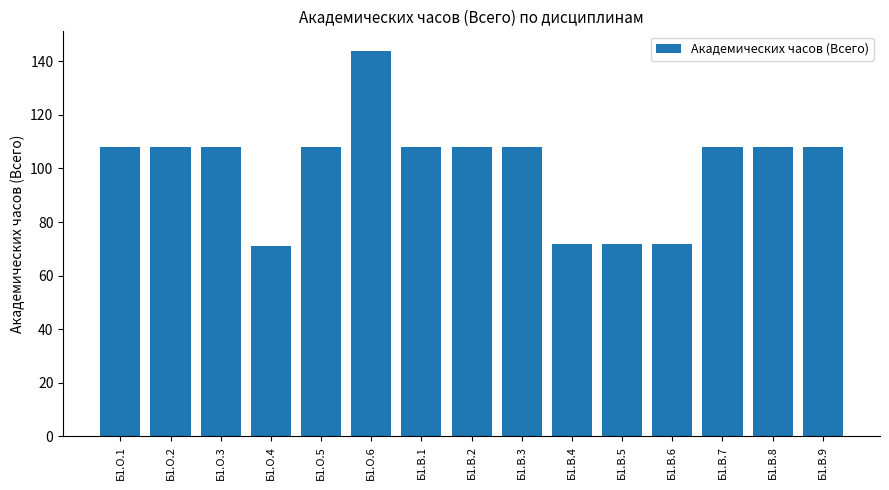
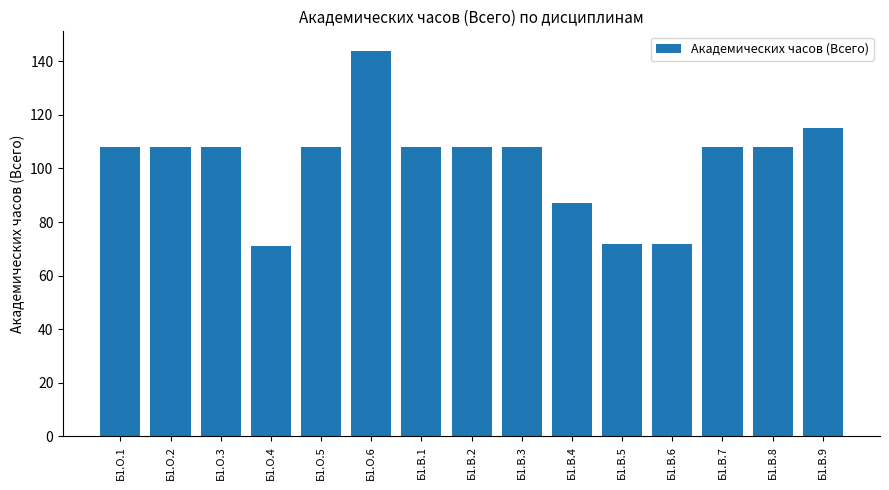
  {
    "Б1.О.1": 108,
    "Б1.О.2": 108,
    "Б1.О.3": 108,
    "Б1.О.4": 71,
    "Б1.О.5": 108,
    "Б1.О.6": 144,
    "Б1.В.1": 108,
    "Б1.В.2": 108,
    "Б1.В.3": 108,
-   "Б1.В.4": 72,
+   "Б1.В.4": 87,
    "Б1.В.5": 72,
    "Б1.В.6": 72,
    "Б1.В.7": 108,
    "Б1.В.8": 108,
-   "Б1.В.9": 108
+   "Б1.В.9": 115
  }
